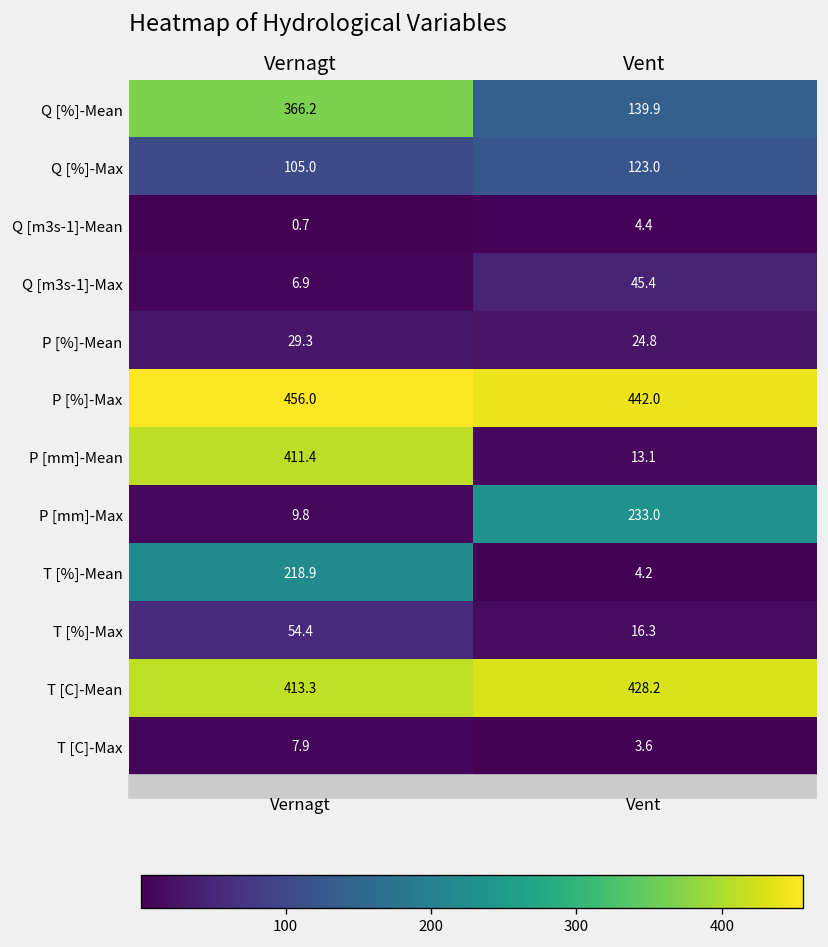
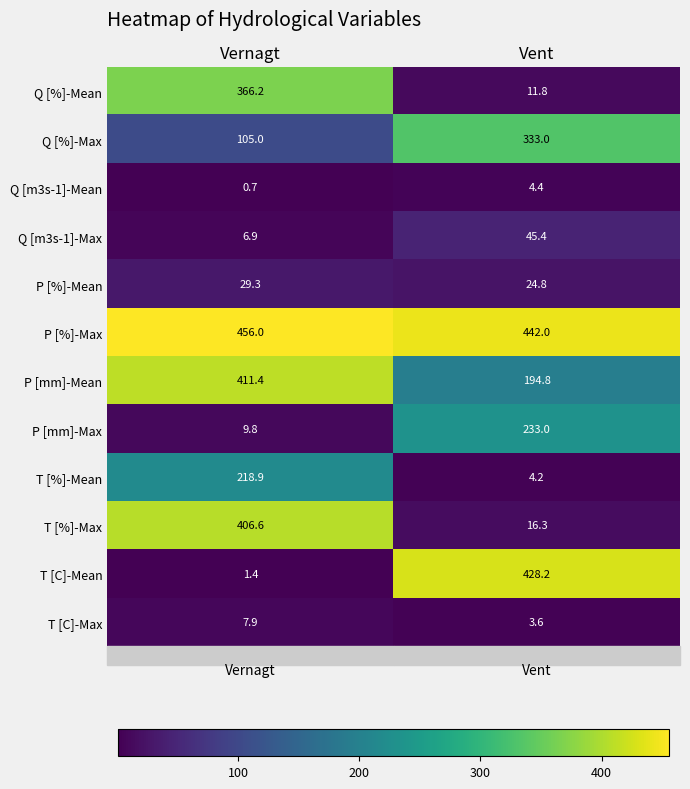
  {
    "Q [%]-Mean": {
      "Vernagt": 366.2,
-     "Vent": 139.9
+     "Vent": 11.8
    },
    "Q [%]-Max": {
      "Vernagt": 105.0,
-     "Vent": 123.0
+     "Vent": 333.0
    },
    "Q [m3s-1]-Mean": {
      "Vernagt": 0.7,
      "Vent": 4.4
    },
    "Q [m3s-1]-Max": {
      "Vernagt": 6.9,
      "Vent": 45.4
    },
    "P [%]-Mean": {
      "Vernagt": 29.3,
      "Vent": 24.8
    },
    "P [%]-Max": {
      "Vernagt": 456.0,
      "Vent": 442.0
    },
    "P [mm]-Mean": {
      "Vernagt": 411.4,
-     "Vent": 13.1
+     "Vent": 194.8
    },
    "P [mm]-Max": {
      "Vernagt": 9.8,
      "Vent": 233.0
    },
    "T [%]-Mean": {
      "Vernagt": 218.9,
      "Vent": 4.2
    },
    "T [%]-Max": {
-     "Vernagt": 54.4,
+     "Vernagt": 406.6,
      "Vent": 16.3
    },
    "T [C]-Mean": {
-     "Vernagt": 413.3,
+     "Vernagt": 1.4,
      "Vent": 428.2
    },
    "T [C]-Max": {
      "Vernagt": 7.9,
      "Vent": 3.6
    }
  }
